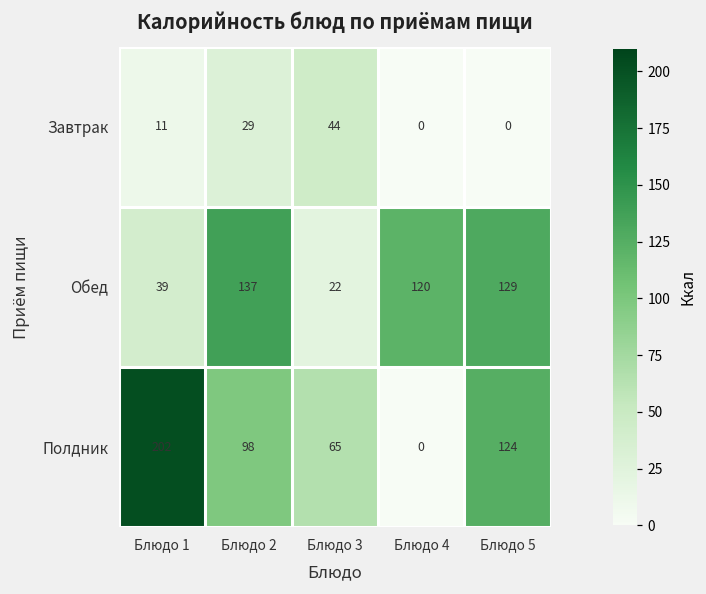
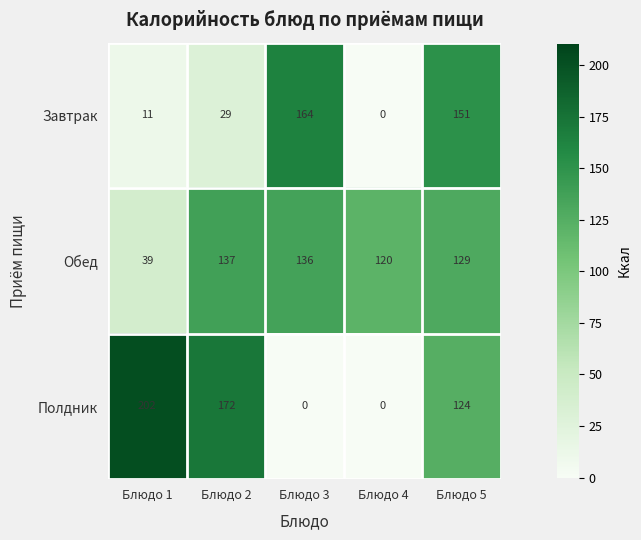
  {
    "Завтрак": {
      "Блюдо 1": 11,
      "Блюдо 2": 29,
-     "Блюдо 3": 44,
+     "Блюдо 3": 164,
      "Блюдо 4": 0,
-     "Блюдо 5": 0
+     "Блюдо 5": 151
    },
    "Обед": {
      "Блюдо 1": 39,
      "Блюдо 2": 137,
-     "Блюдо 3": 22,
+     "Блюдо 3": 136,
      "Блюдо 4": 120,
      "Блюдо 5": 129
    },
    "Полдник": {
-     "Блюдо 2": 98,
-     "Блюдо 3": 65,
+     "Блюдо 2": 172,
+     "Блюдо 3": 0,
      "Блюдо 4": 0,
      "Блюдо 5": 124
    }
  }
